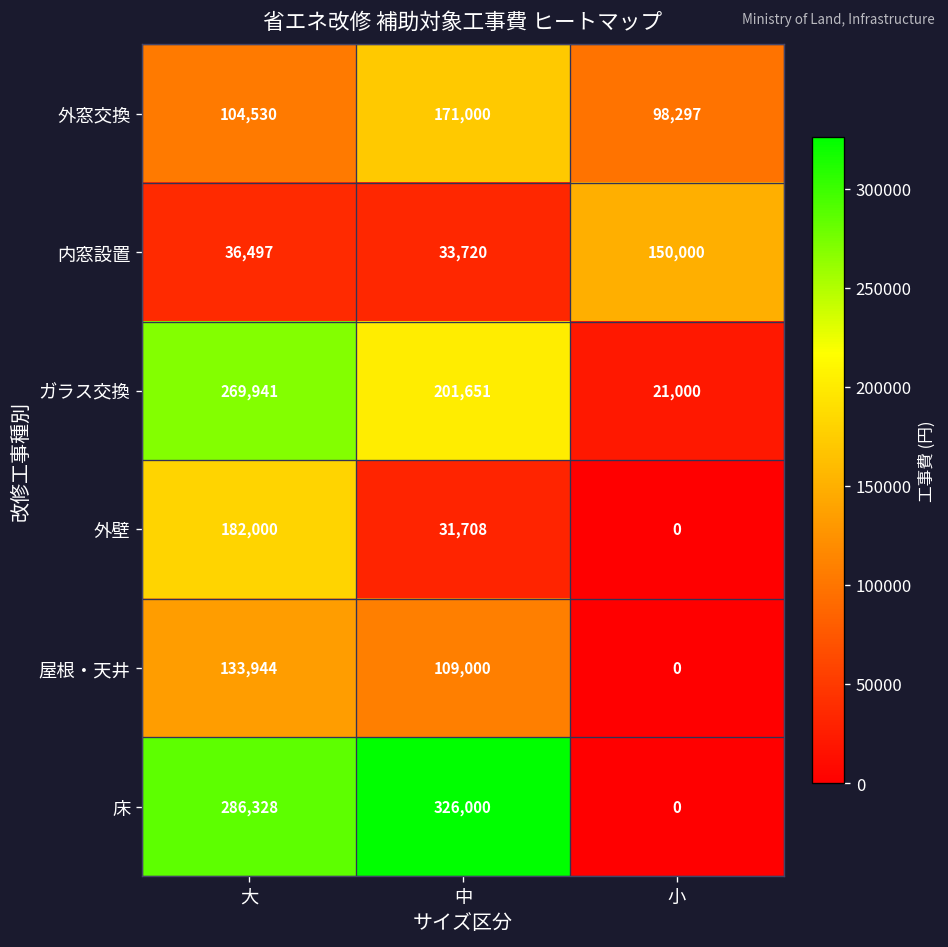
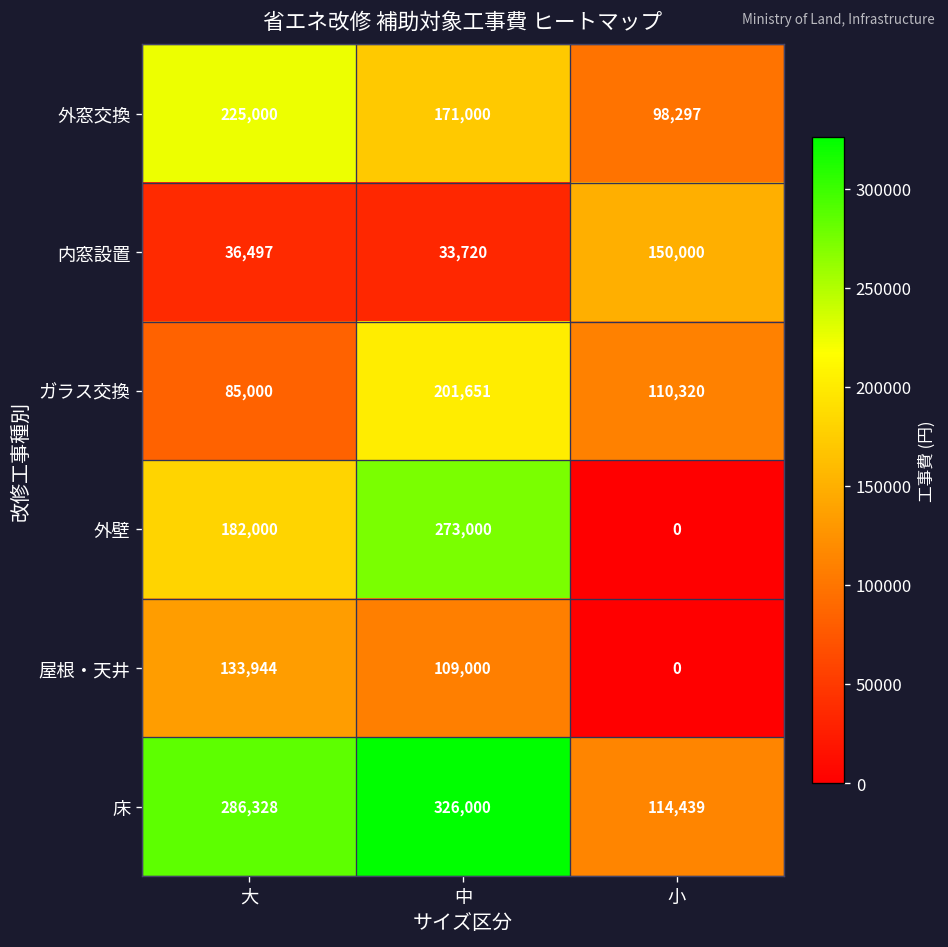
  {
    "外窓交換": {
-     "大": "104,530",
+     "大": "225,000",
      "中": "171,000",
      "小": "98,297"
    },
    "内窓設置": {
      "大": "36,497",
      "中": "33,720",
      "小": "150,000"
    },
    "ガラス交換": {
-     "大": "269,941",
+     "大": "85,000",
      "中": "201,651",
-     "小": "21,000"
+     "小": "110,320"
    },
    "外壁": {
      "大": "182,000",
-     "中": "31,708",
+     "中": "273,000",
      "小": "0"
    },
    "屋根・天井": {
      "大": "133,944",
      "中": "109,000",
      "小": "0"
    },
    "床": {
      "大": "286,328",
      "中": "326,000",
-     "小": "0"
+     "小": "114,439"
    }
  }
